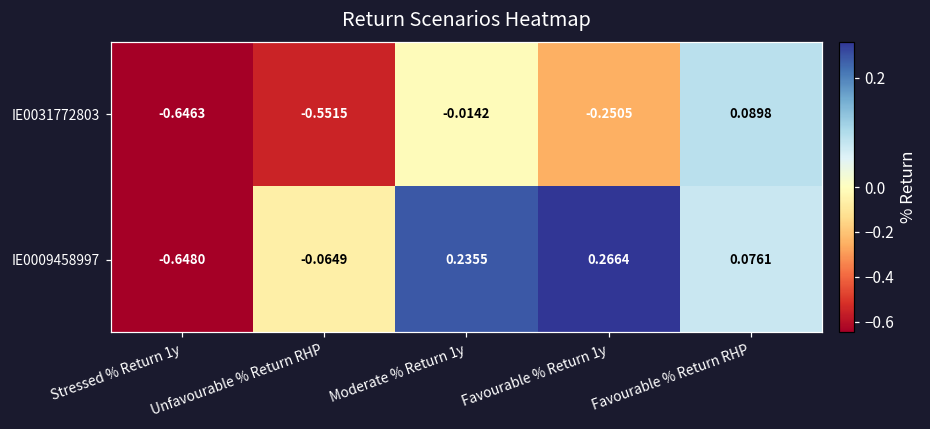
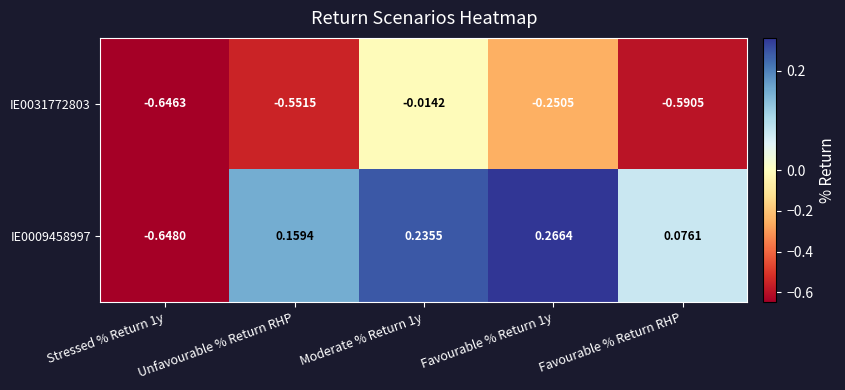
  {
    "IE0031772803": {
      "Stressed % Return 1y": -0.6463,
      "Unfavourable % Return RHP": -0.5515,
      "Moderate % Return 1y": -0.0142,
      "Favourable % Return 1y": -0.2505,
-     "Favourable % Return RHP": 0.0898
+     "Favourable % Return RHP": -0.5905
    },
    "IE0009458997": {
      "Stressed % Return 1y": -0.6480,
-     "Unfavourable % Return RHP": -0.0649,
+     "Unfavourable % Return RHP": 0.1594,
      "Moderate % Return 1y": 0.2355,
      "Favourable % Return 1y": 0.2664,
      "Favourable % Return RHP": 0.0761
    }
  }
